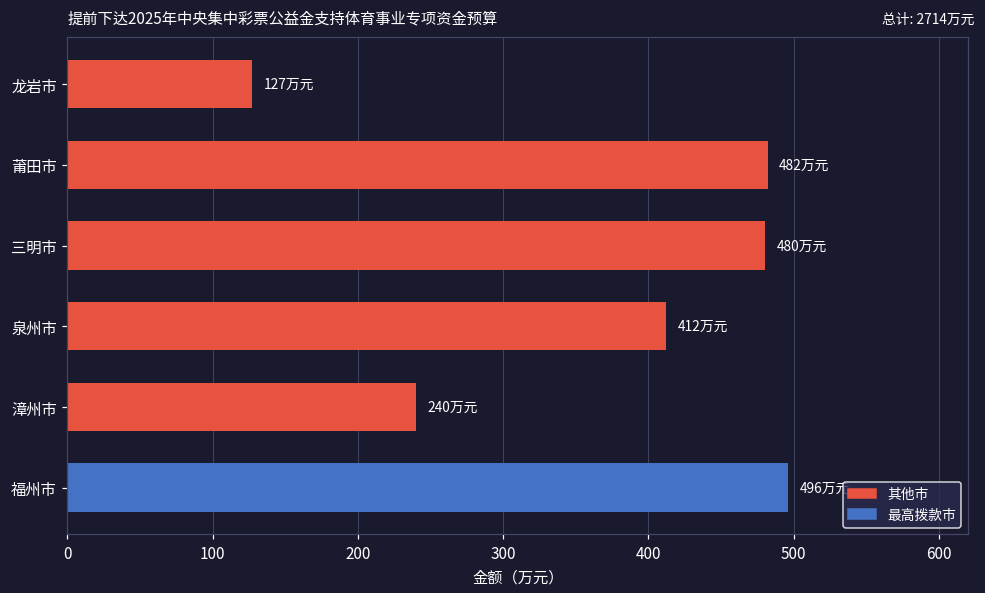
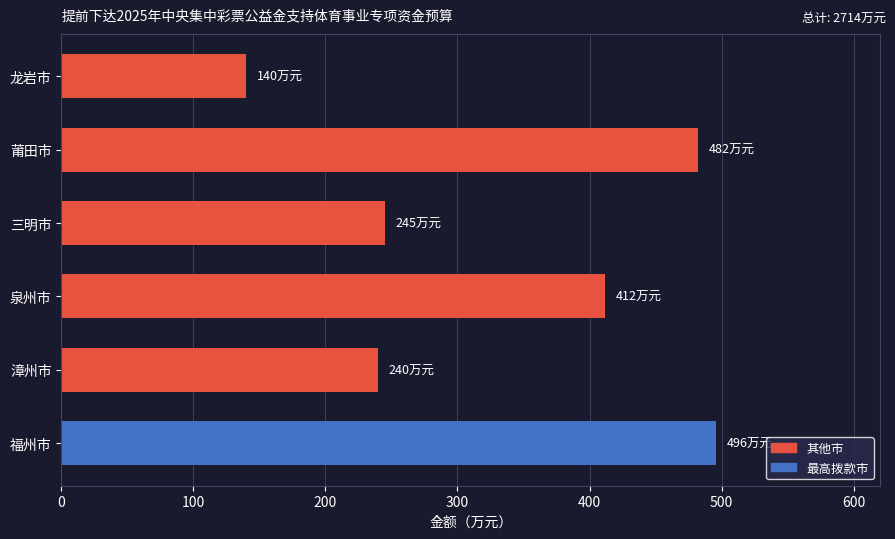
  {
-   "龙岩市": 127,
+   "龙岩市": 140,
    "莆田市": 482,
-   "三明市": 480,
+   "三明市": 245,
    "泉州市": 412,
    "漳州市": 240
  }
